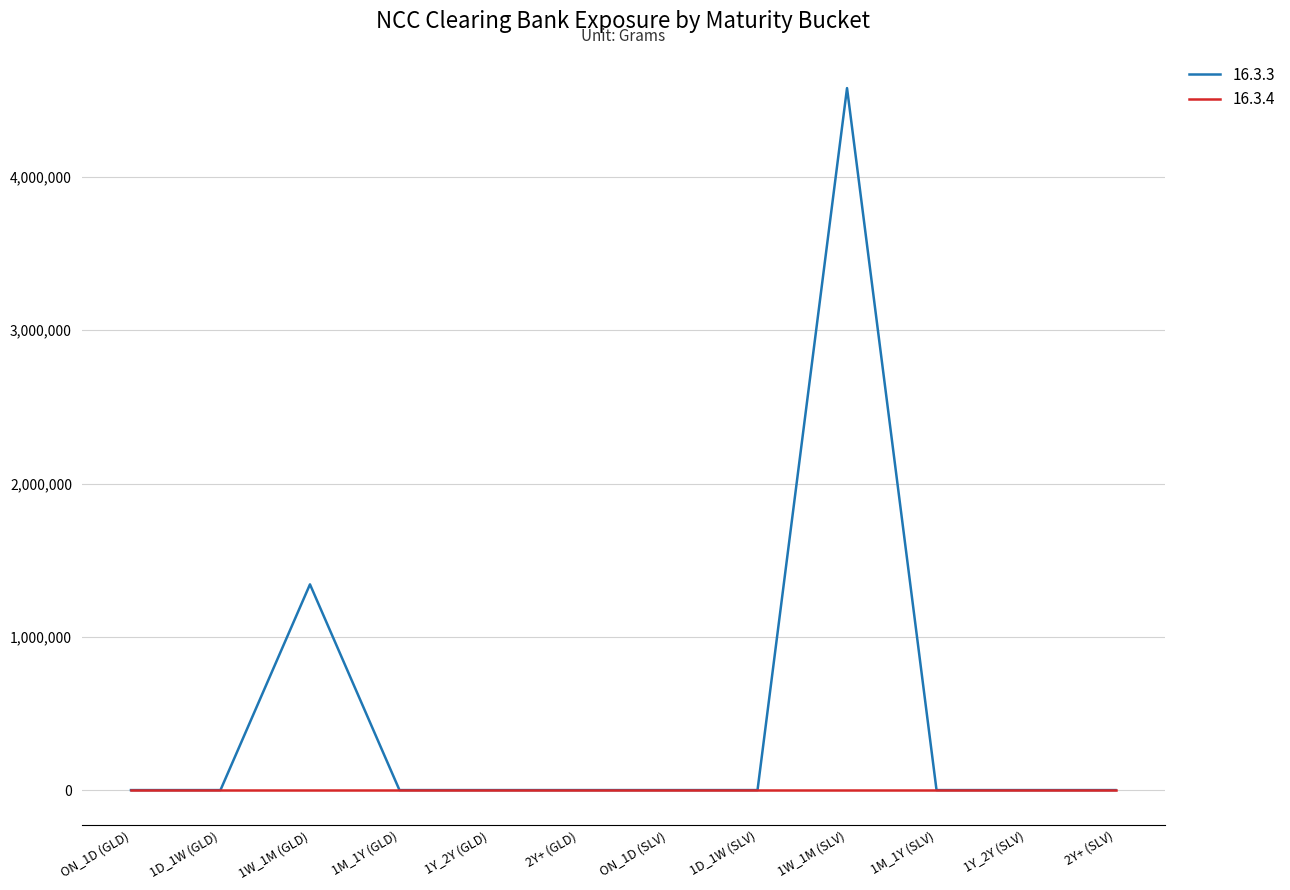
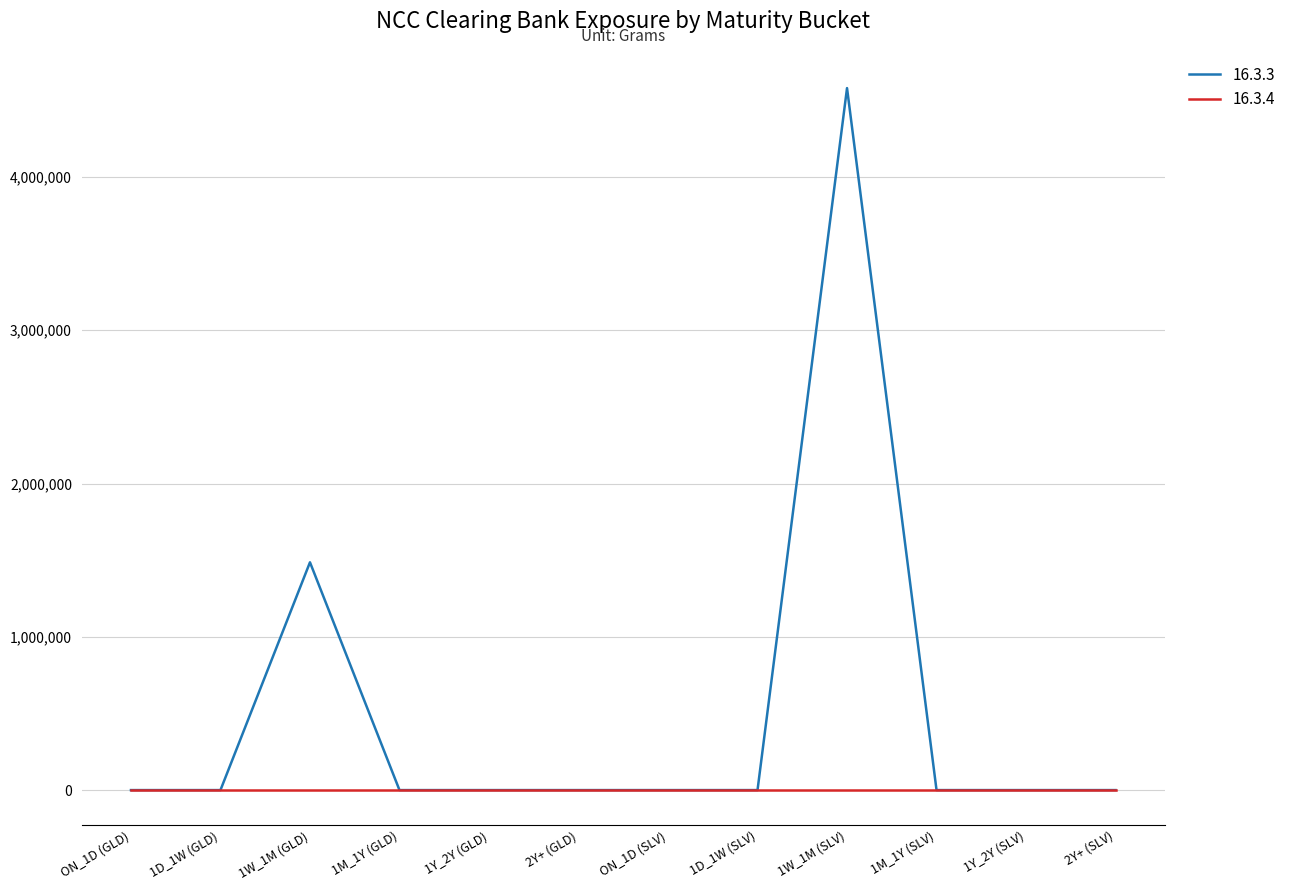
  {
    "16.3.3": {
-     "1W_1M (GLD)": "1,340,000",
+     "1W_1M (GLD)": "1,490,000",
      "1W_1M (SLV)": "4,580,000"
    },
    "16.3.4": {
      "1W_1M (GLD)": "0",
      "1W_1M (SLV)": "0"
    }
  }
